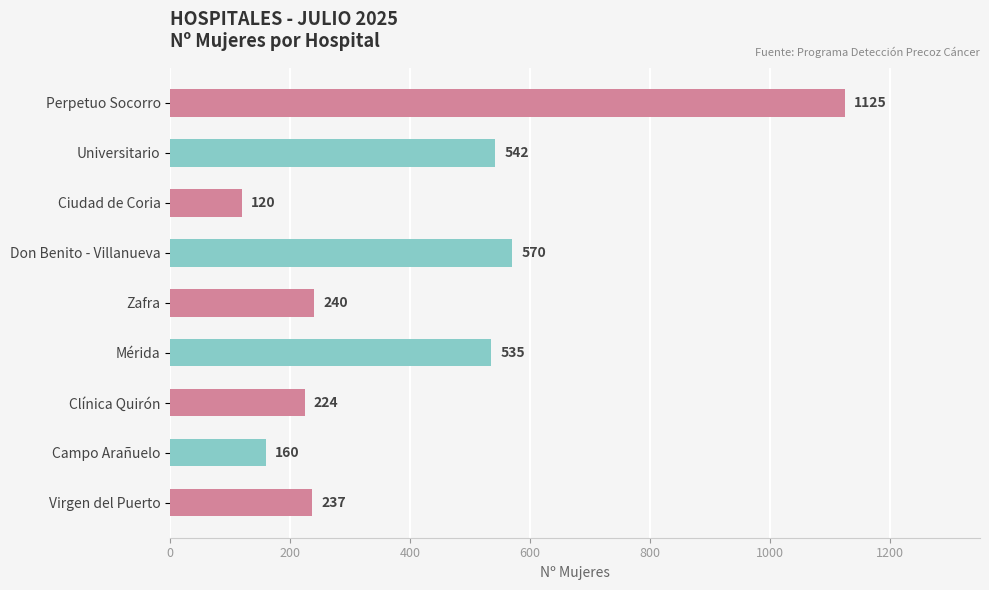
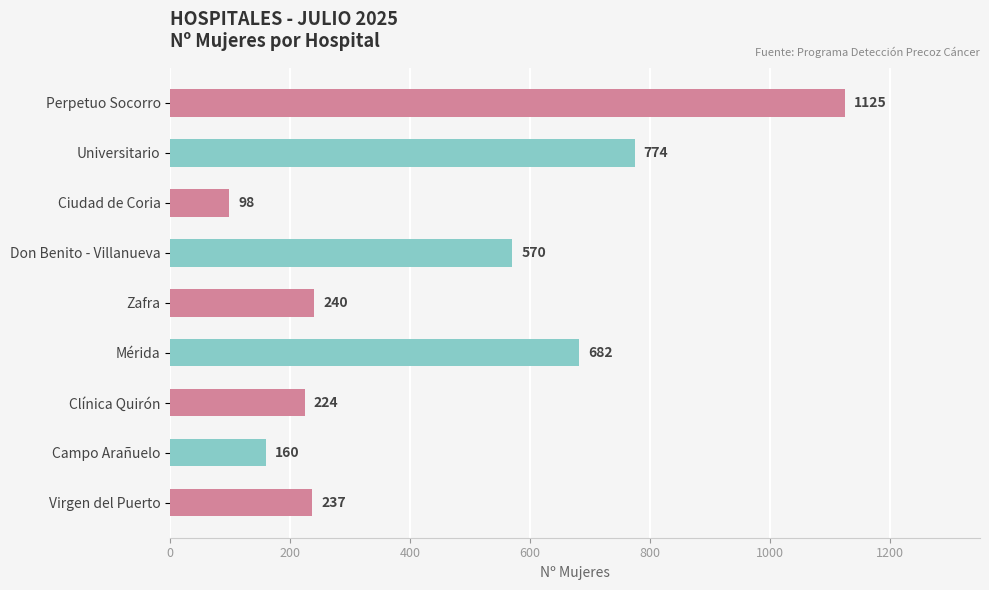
  {
    "Perpetuo Socorro": 1125,
-   "Universitario": 542,
-   "Ciudad de Coria": 120,
+   "Universitario": 774,
+   "Ciudad de Coria": 98,
    "Don Benito - Villanueva": 570,
    "Zafra": 240,
-   "Mérida": 535,
+   "Mérida": 682,
    "Clínica Quirón": 224,
    "Campo Arañuelo": 160,
    "Virgen del Puerto": 237
  }
